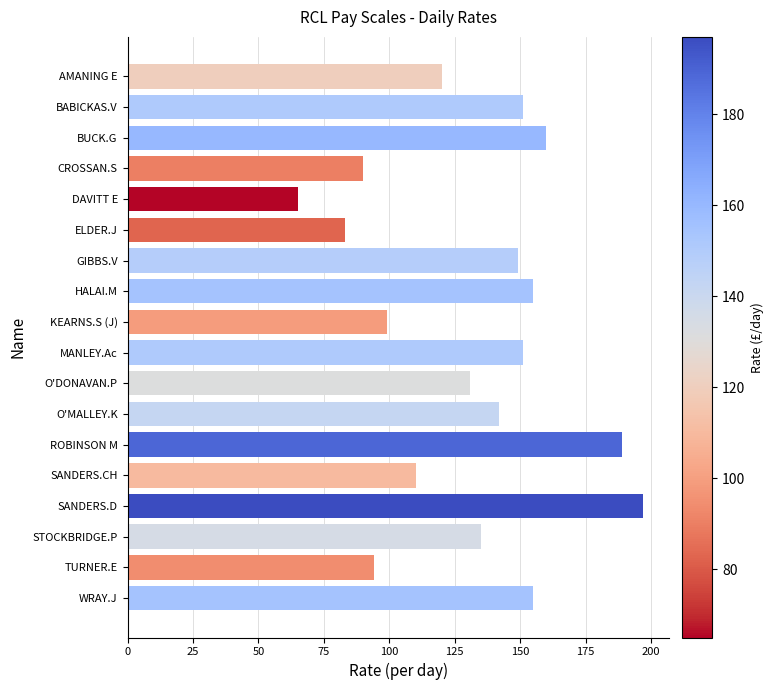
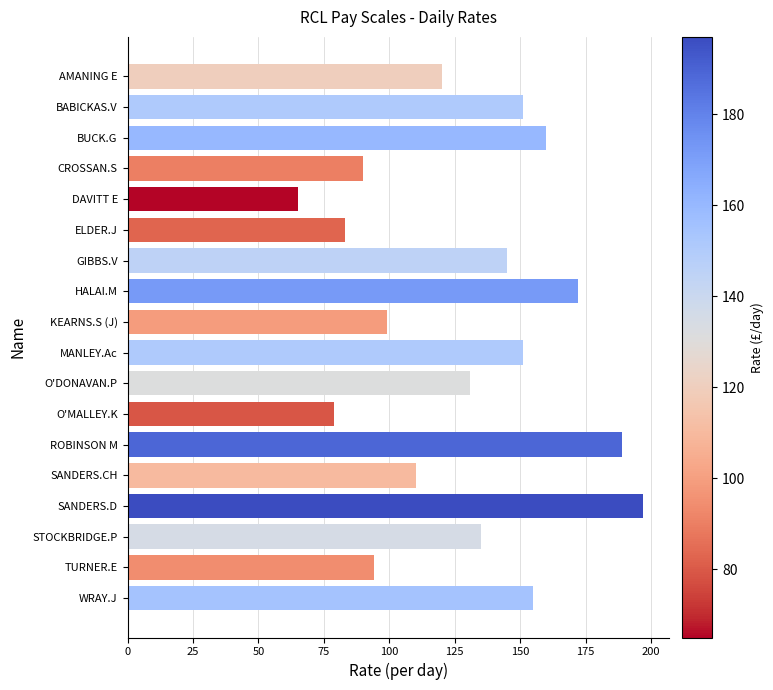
  {
    "AMANING E": 120,
    "BABICKAS.V": 151,
    "BUCK.G": 160,
    "CROSSAN.S": 90,
    "DAVITT E": 65,
    "ELDER.J": 83,
-   "GIBBS.V": 149,
-   "HALAI.M": 155,
+   "GIBBS.V": 145,
+   "HALAI.M": 172,
    "KEARNS.S (J)": 99,
    "MANLEY.Ac": 151,
    "O'DONAVAN.P": 131,
-   "O'MALLEY.K": 142,
+   "O'MALLEY.K": 79,
    "ROBINSON M": 189,
    "SANDERS.CH": 110,
    "SANDERS.D": 197,
    "STOCKBRIDGE.P": 135,
    "TURNER.E": 94,
    "WRAY.J": 155
  }
